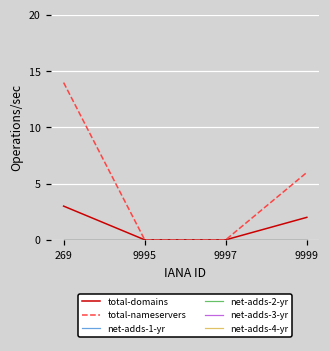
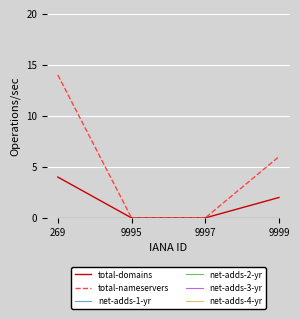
  {
    "total-domains": {
-     "269": 3,
+     "269": 4,
      "9999": 2
    },
    "total-nameservers": {
      "269": 14,
      "9999": 6
    },
    "net-adds-4-yr": {
      "269": 0,
      "9999": 0
    }
  }
